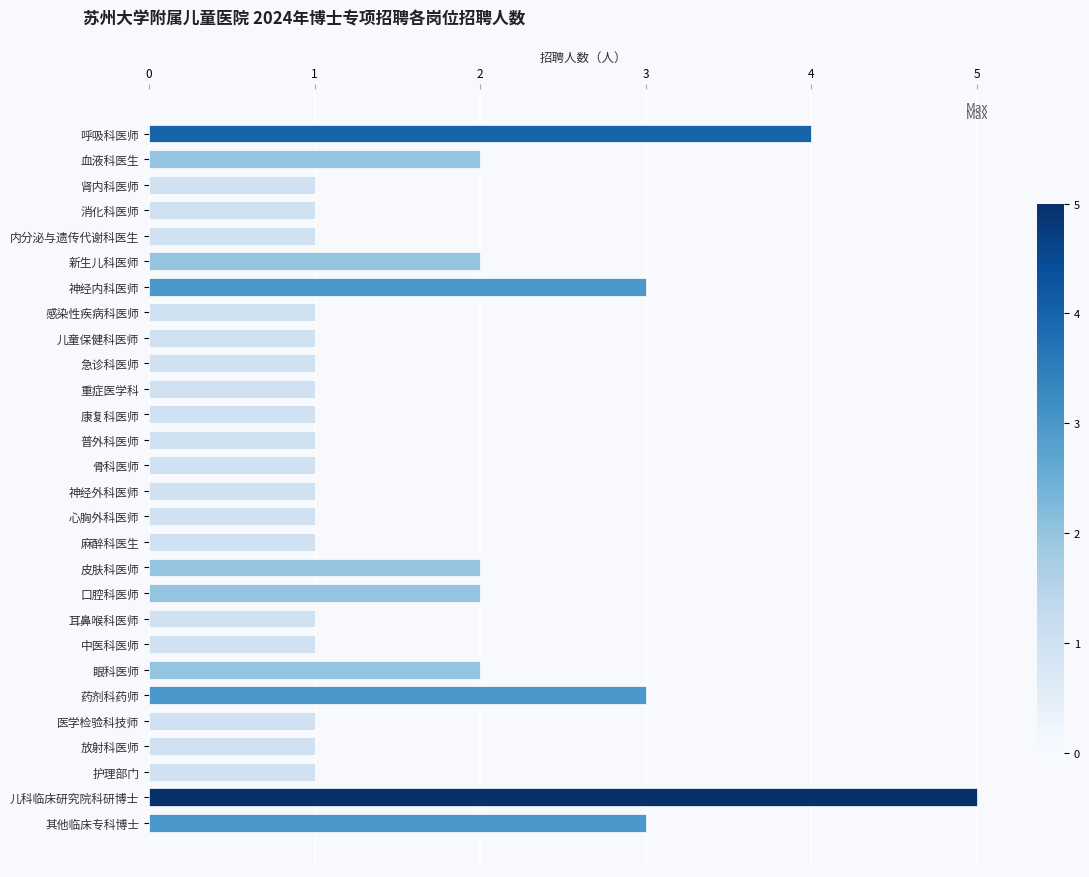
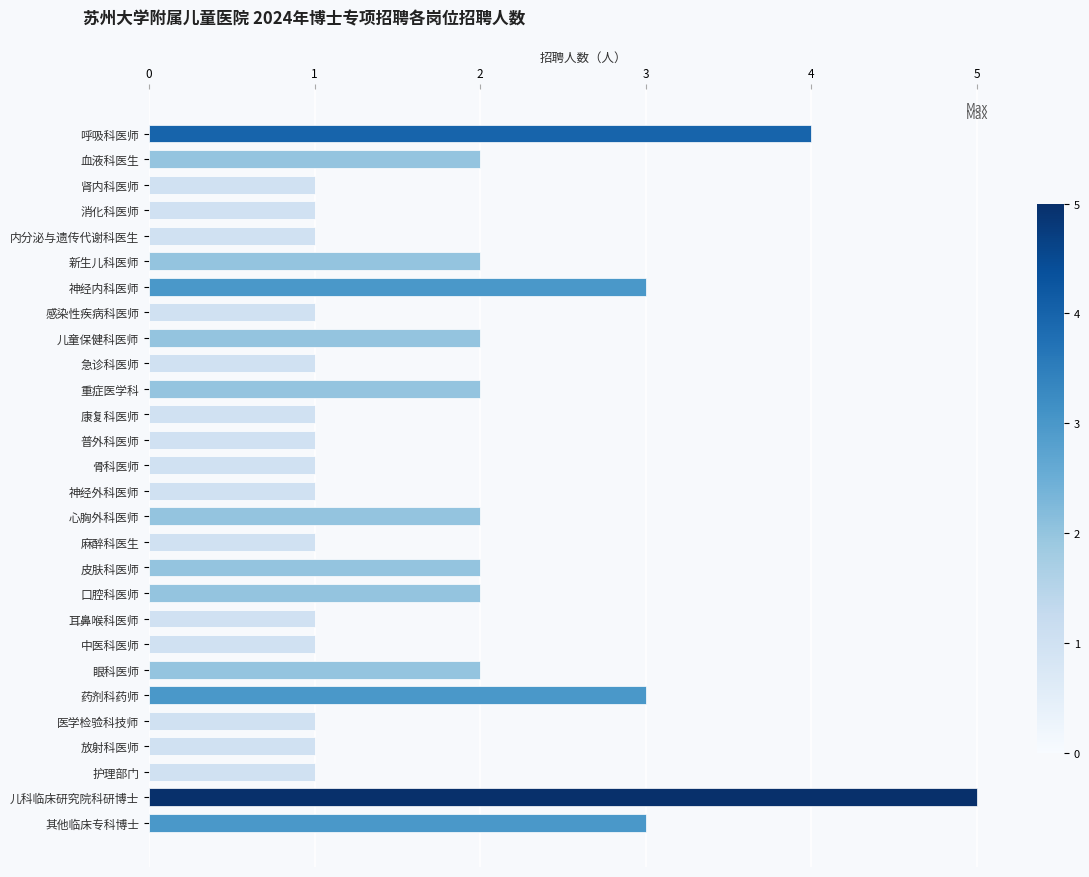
  {
    "呼吸科医师": 4,
    "血液科医生": 2,
    "肾内科医师": 1,
    "消化科医师": 1,
    "内分泌与遗传代谢科医生": 1,
    "新生儿科医师": 2,
    "神经内科医师": 3,
    "感染性疾病科医师": 1,
-   "儿童保健科医师": 1,
+   "儿童保健科医师": 2,
    "急诊科医师": 1,
-   "重症医学科": 1,
+   "重症医学科": 2,
    "康复科医师": 1,
    "普外科医师": 1,
    "骨科医师": 1,
    "神经外科医师": 1,
-   "心胸外科医师": 1,
+   "心胸外科医师": 2,
    "麻醉科医生": 1,
    "皮肤科医师": 2,
    "口腔科医师": 2,
    "耳鼻喉科医师": 1,
    "中医科医师": 1,
    "眼科医师": 2,
    "药剂科药师": 3,
    "医学检验科技师": 1,
    "放射科医师": 1,
    "护理部门": 1,
    "儿科临床研究院科研博士": 5,
    "其他临床专科博士": 3
  }
